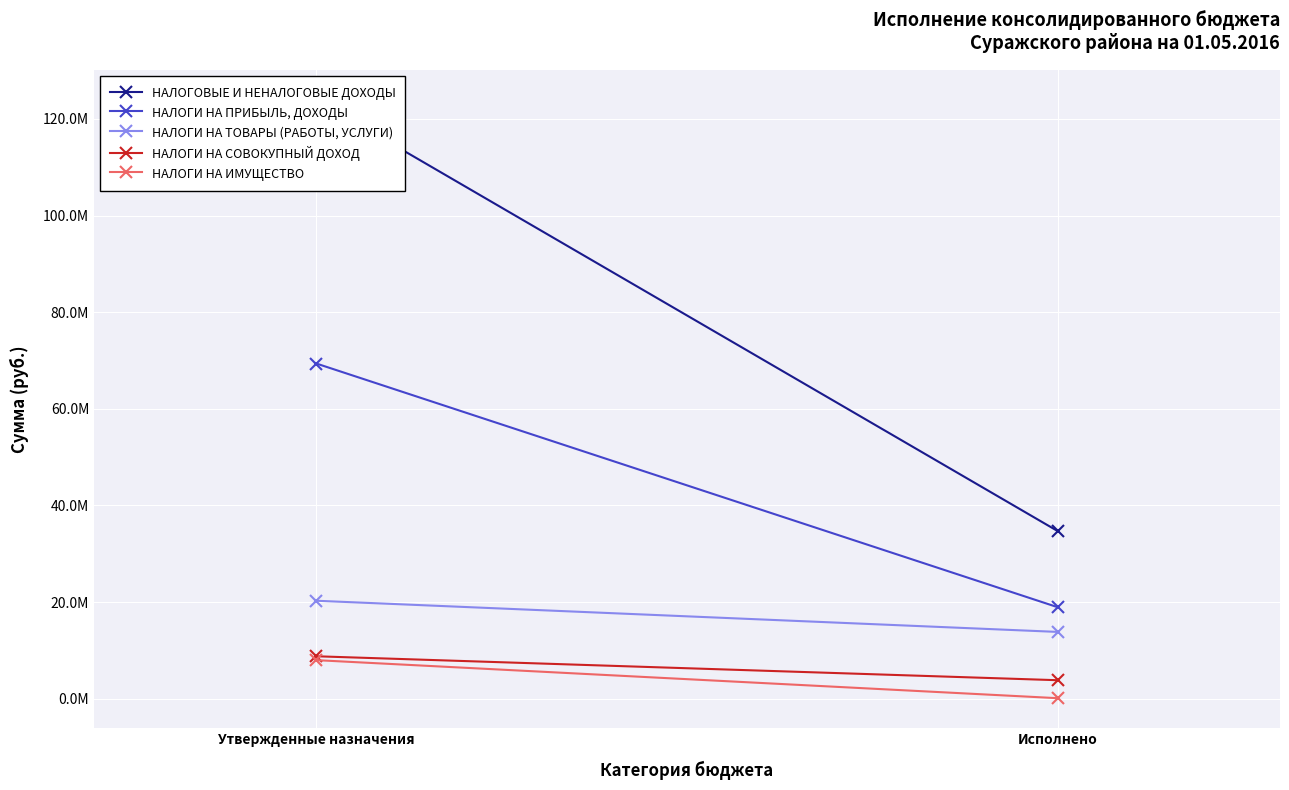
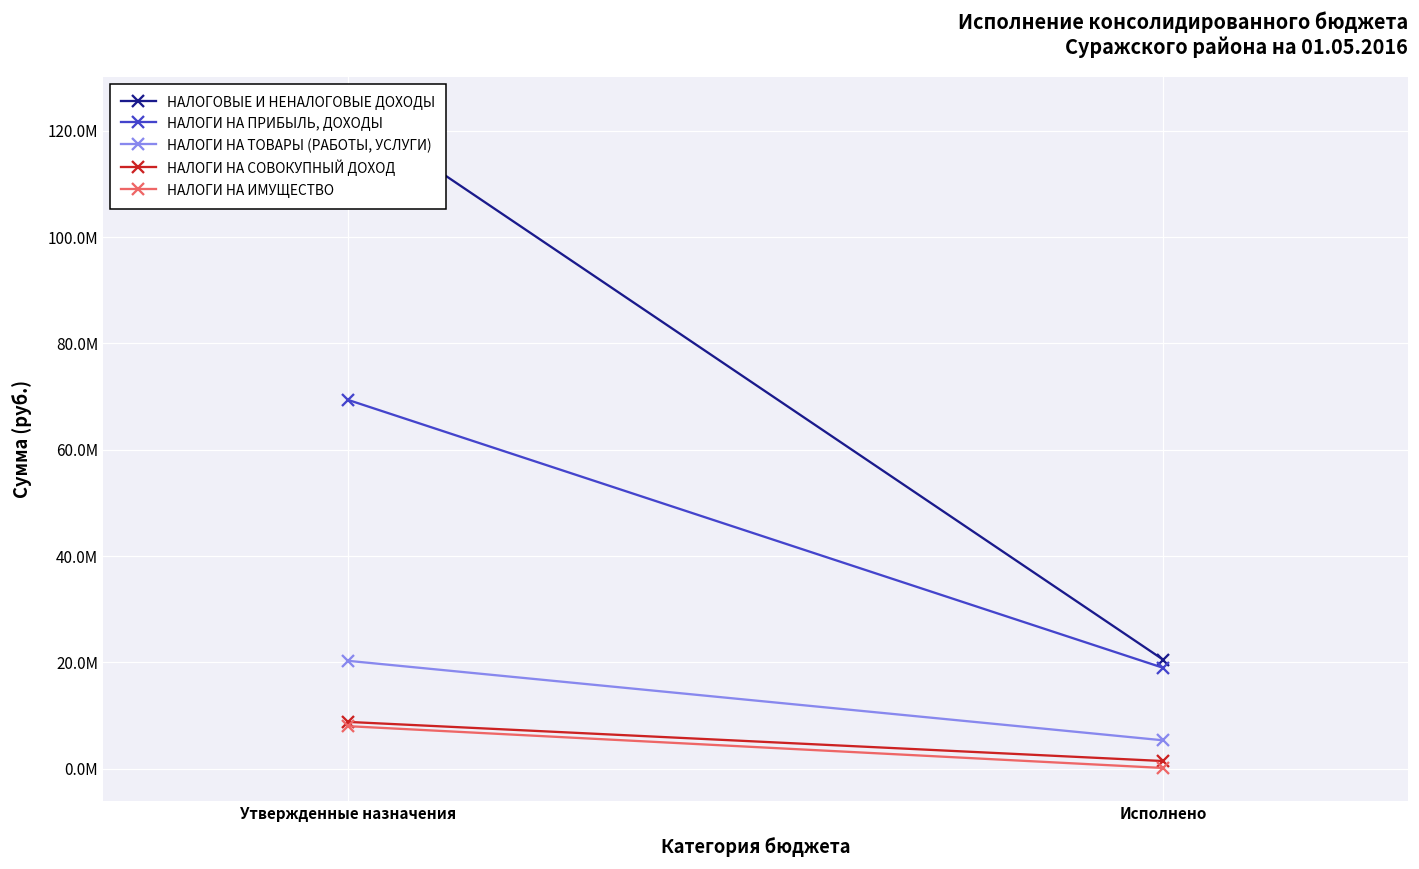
  {
    "НАЛОГОВЫЕ И НЕНАЛОГОВЫЕ ДОХОДЫ": {
-     "Исполнено": 35000000
+     "Исполнено": 20000000
    },
    "НАЛОГИ НА ПРИБЫЛЬ, ДОХОДЫ": {
      "Утвержденные назначения": 69000000,
      "Исполнено": 19000000
    },
    "НАЛОГИ НА ТОВАРЫ (РАБОТЫ, УСЛУГИ)": {
      "Утвержденные назначения": 20000000,
-     "Исполнено": 14000000
+     "Исполнено": 5000000
    },
    "НАЛОГИ НА СОВОКУПНЫЙ ДОХОД": {
      "Утвержденные назначения": 9000000,
-     "Исполнено": 4000000
+     "Исполнено": 1000000
    },
    "НАЛОГИ НА ИМУЩЕСТВО": {
      "Утвержденные назначения": 8000000,
      "Исполнено": 0
    }
  }
